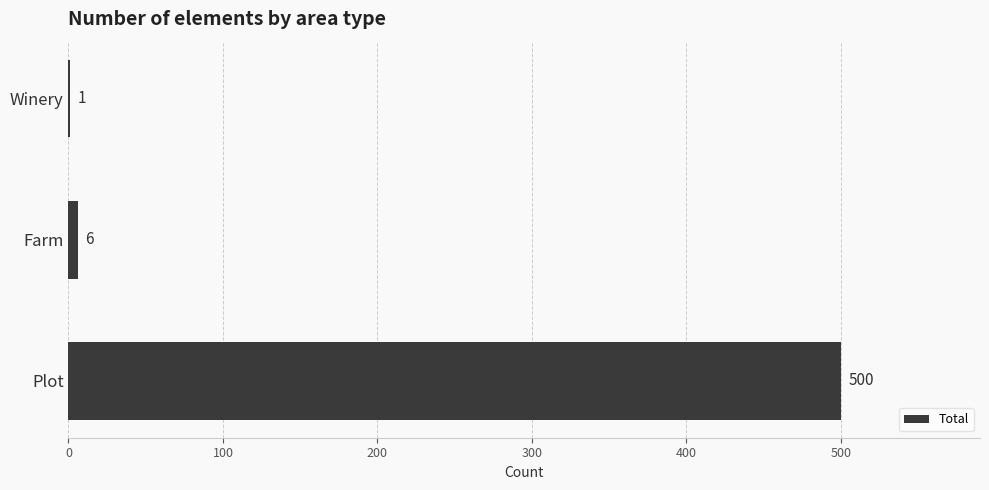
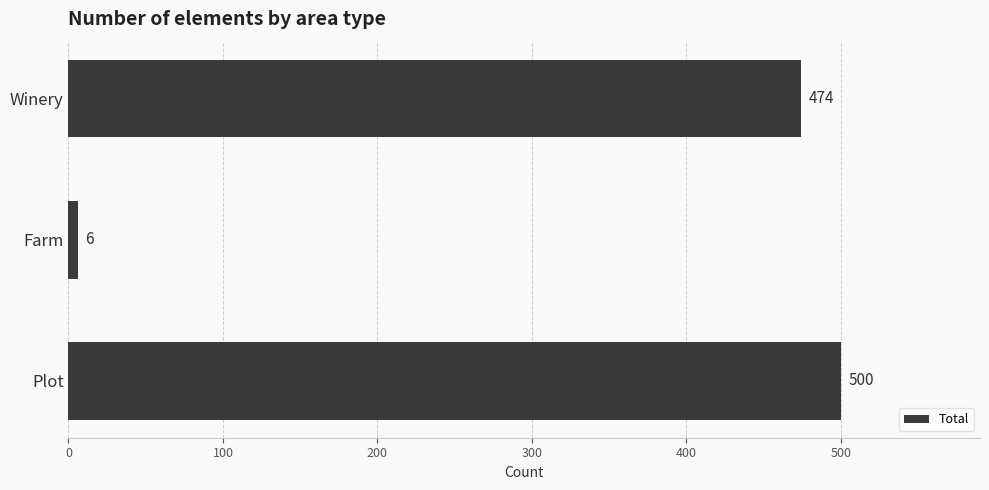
  {
-   "Winery": 1,
+   "Winery": 474,
    "Farm": 6,
    "Plot": 500
  }
